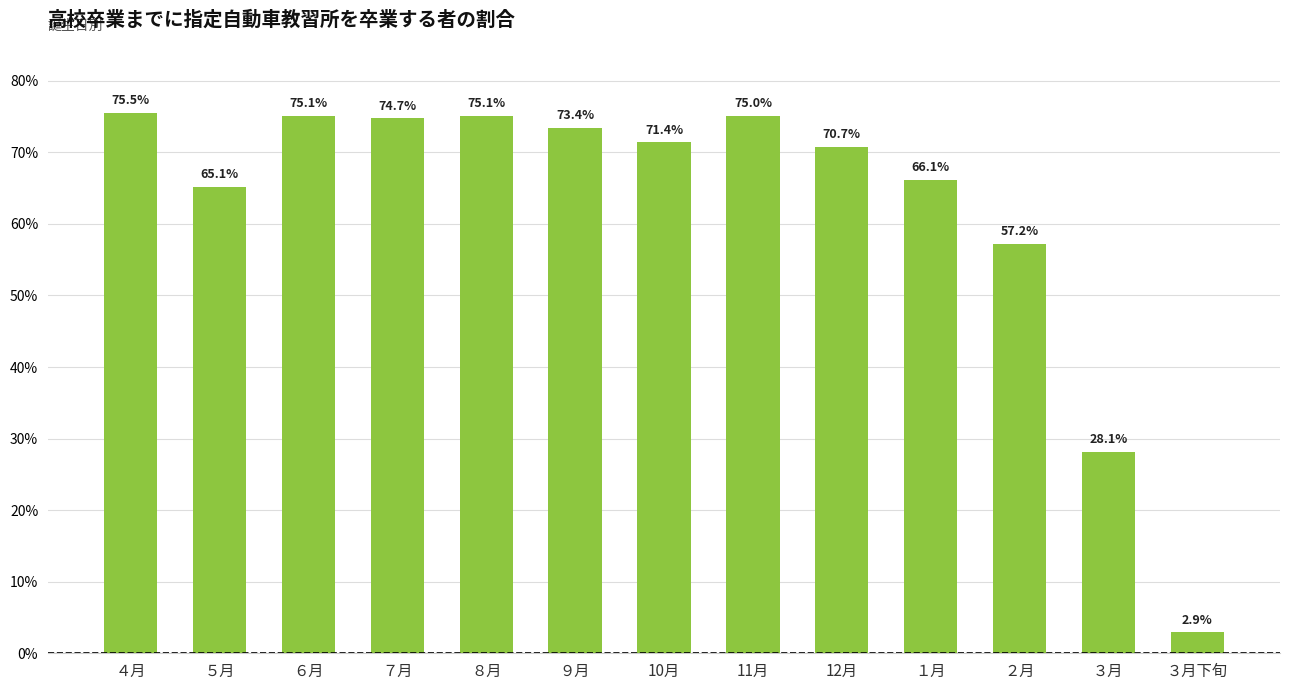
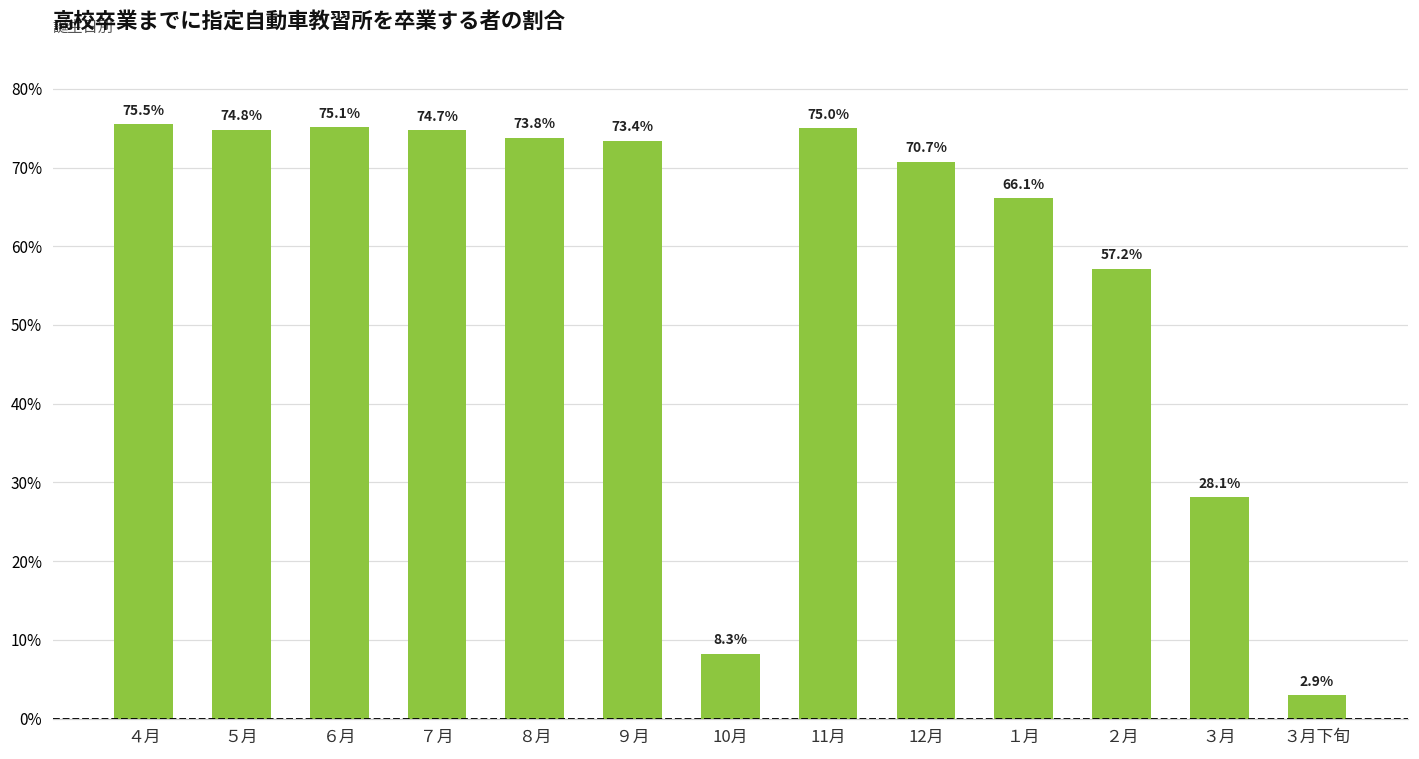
  {
    "４月": "75.5%",
-   "５月": "65.1%",
+   "５月": "74.8%",
    "６月": "75.1%",
    "７月": "74.7%",
-   "８月": "75.1%",
+   "８月": "73.8%",
    "９月": "73.4%",
-   "10月": "71.4%",
+   "10月": "8.3%",
    "11月": "75.0%",
    "12月": "70.7%",
    "１月": "66.1%",
    "２月": "57.2%",
    "３月": "28.1%",
    "３月下旬": "2.9%"
  }
